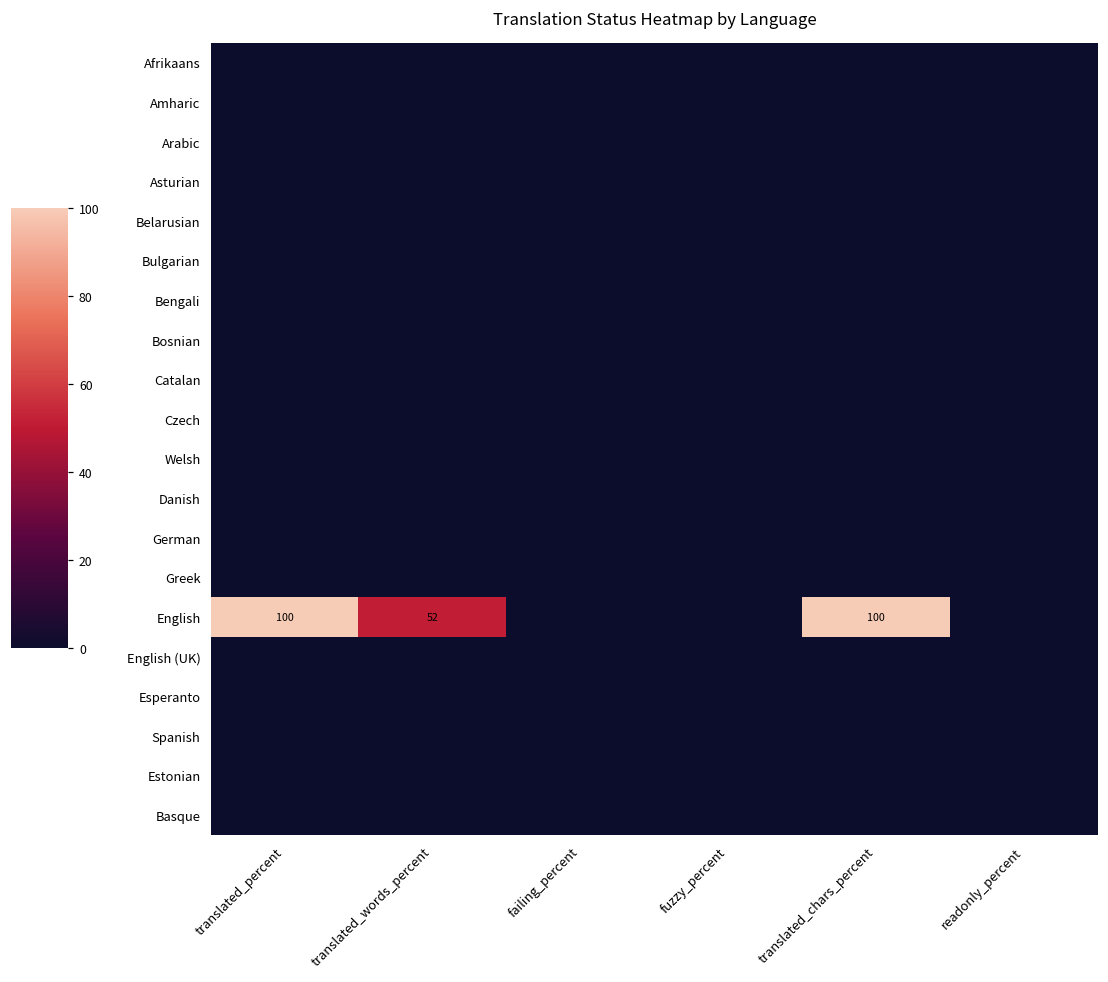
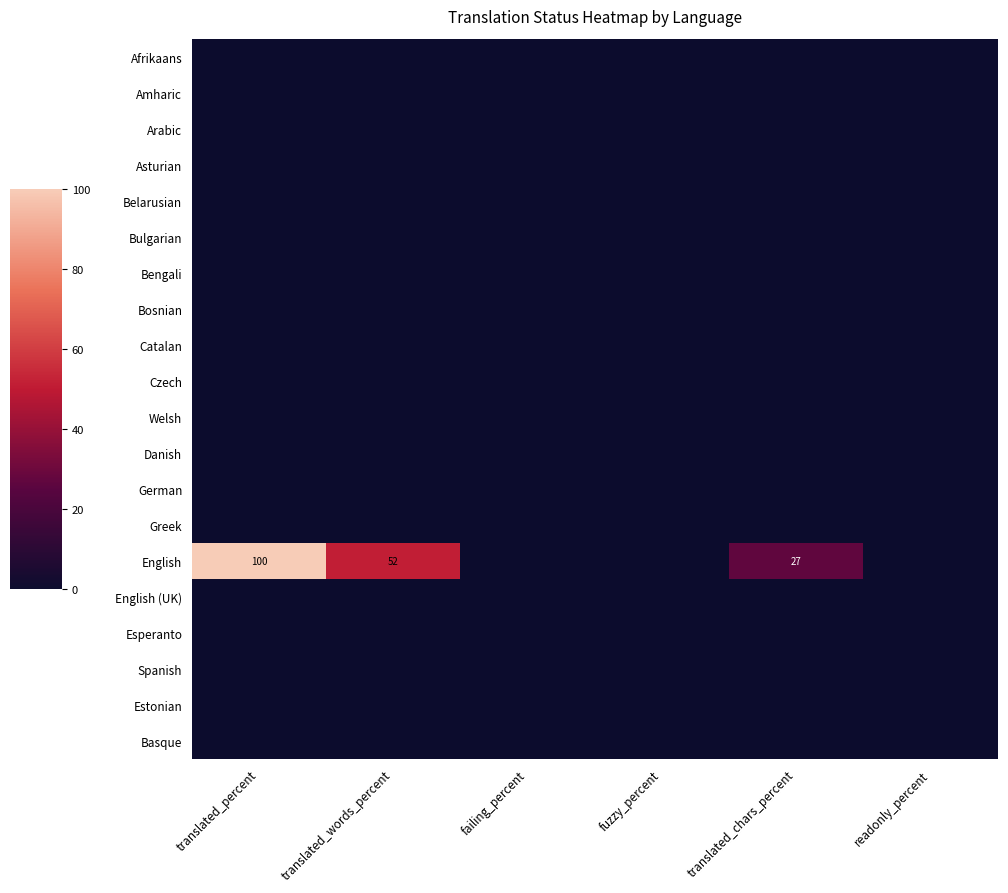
  {
    "English": {
      "translated_percent": 100,
      "translated_words_percent": 52,
-     "translated_chars_percent": 100
+     "translated_chars_percent": 27
    }
  }
